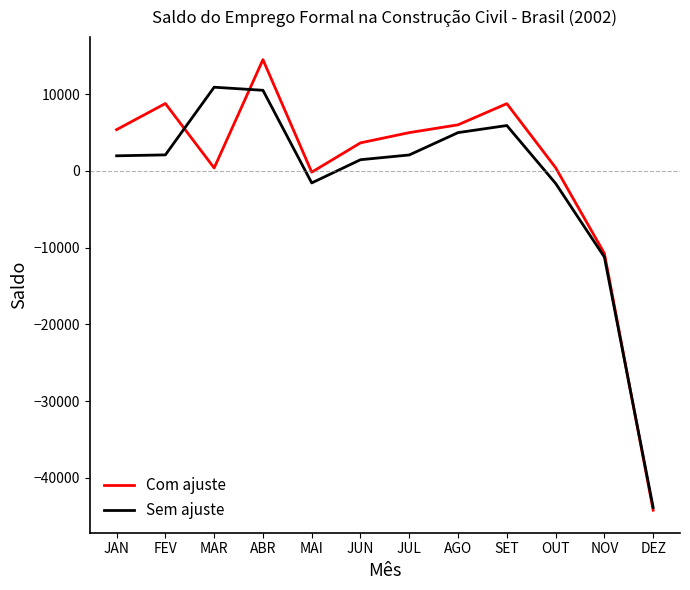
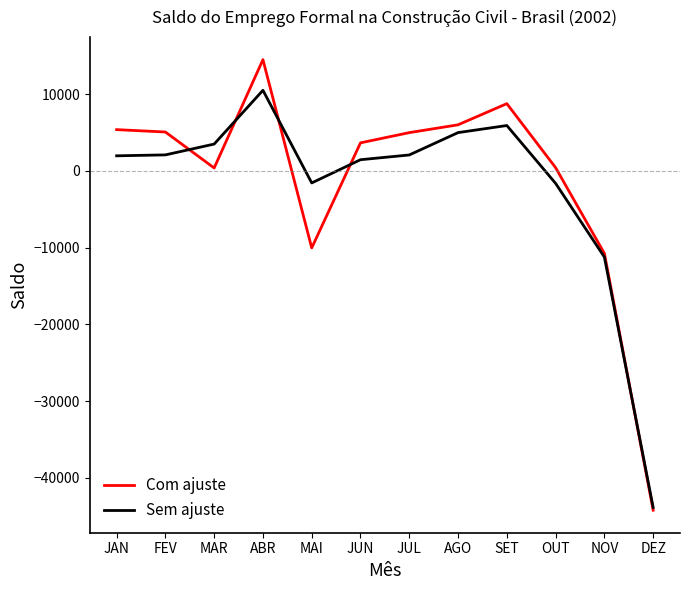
  {
    "Com ajuste": {
      "JAN": 5000,
-     "FEV": 9000,
+     "FEV": 5000,
      "MAR": 0,
      "ABR": 15000,
-     "MAI": 0,
+     "MAI": -10000,
      "JUN": 4000,
      "JUL": 5000,
      "AGO": 6000,
      "SET": 9000,
      "OUT": 0,
      "NOV": -11000,
      "DEZ": -44000
    },
    "Sem ajuste": {
      "JAN": 2000,
      "FEV": 2000,
-     "MAR": 11000,
+     "MAR": 3000,
      "ABR": 11000,
      "MAI": -2000,
      "JUN": 1000,
      "JUL": 2000,
      "AGO": 5000,
      "SET": 6000,
      "OUT": -2000,
      "NOV": -11000,
      "DEZ": -44000
    }
  }
